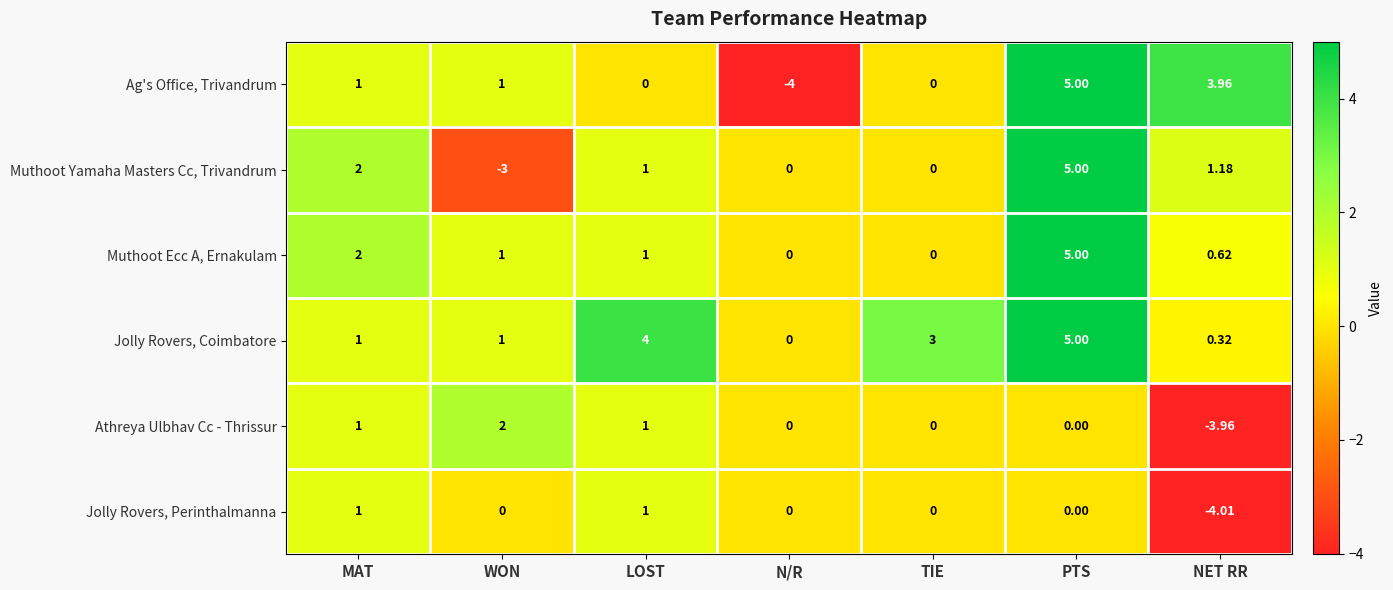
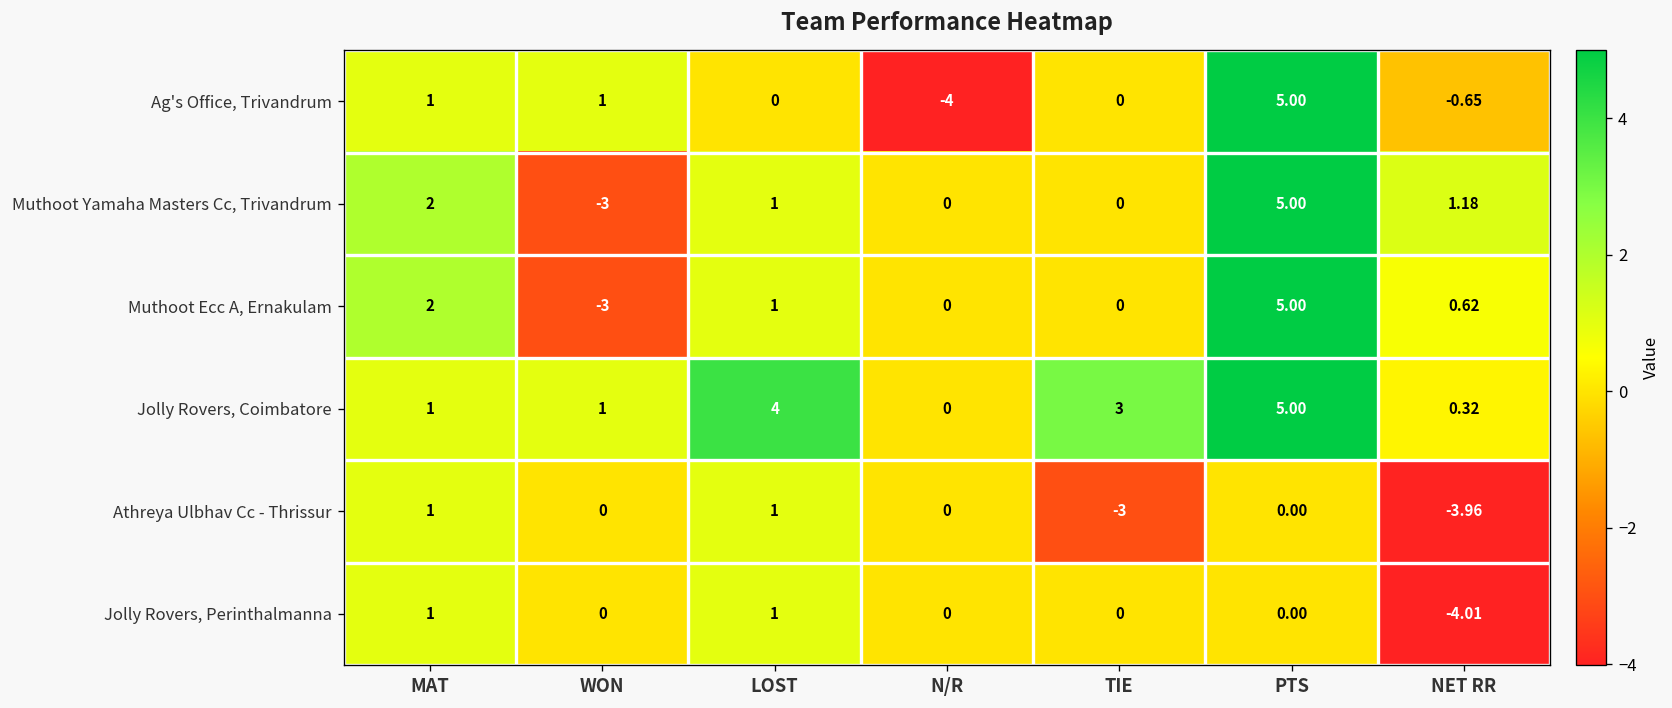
  {
    "Ag's Office, Trivandrum": {
      "MAT": 1,
      "WON": 1,
      "LOST": 0,
      "N/R": -4,
      "TIE": 0,
      "PTS": 5.00,
-     "NET RR": 3.96
+     "NET RR": -0.65
    },
    "Muthoot Yamaha Masters Cc, Trivandrum": {
      "MAT": 2,
      "WON": -3,
      "LOST": 1,
      "N/R": 0,
      "TIE": 0,
      "PTS": 5.00,
      "NET RR": 1.18
    },
    "Muthoot Ecc A, Ernakulam": {
      "MAT": 2,
-     "WON": 1,
+     "WON": -3,
      "LOST": 1,
      "N/R": 0,
      "TIE": 0,
      "PTS": 5.00,
      "NET RR": 0.62
    },
    "Jolly Rovers, Coimbatore": {
      "MAT": 1,
      "WON": 1,
      "LOST": 4,
      "N/R": 0,
      "TIE": 3,
      "PTS": 5.00,
      "NET RR": 0.32
    },
    "Athreya Ulbhav Cc - Thrissur": {
      "MAT": 1,
-     "WON": 2,
+     "WON": 0,
      "LOST": 1,
      "N/R": 0,
-     "TIE": 0,
+     "TIE": -3,
      "PTS": 0.00,
      "NET RR": -3.96
    },
    "Jolly Rovers, Perinthalmanna": {
      "MAT": 1,
      "WON": 0,
      "LOST": 1,
      "N/R": 0,
      "TIE": 0,
      "PTS": 0.00,
      "NET RR": -4.01
    }
  }
